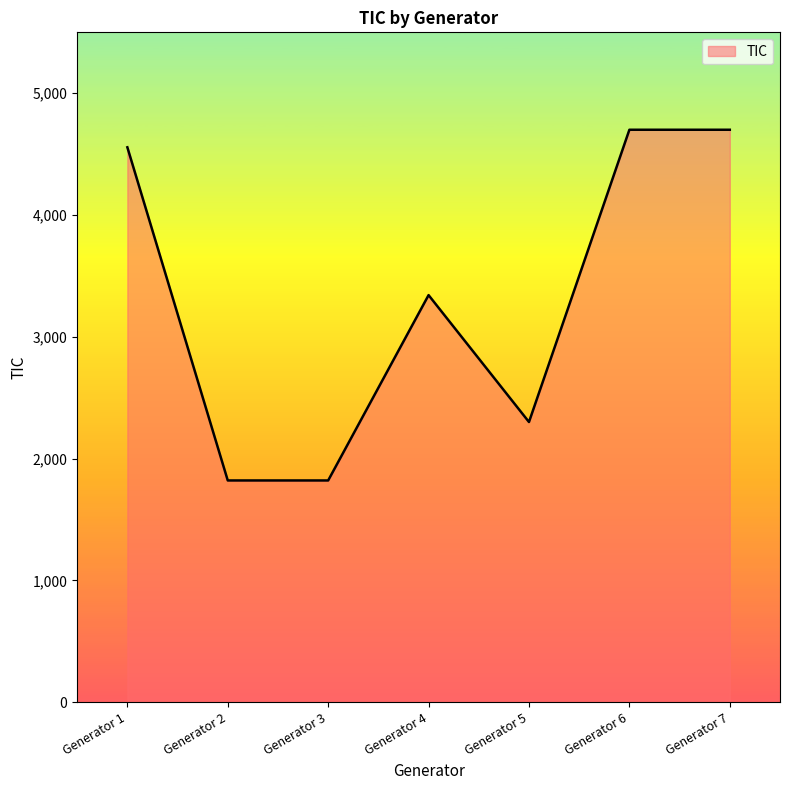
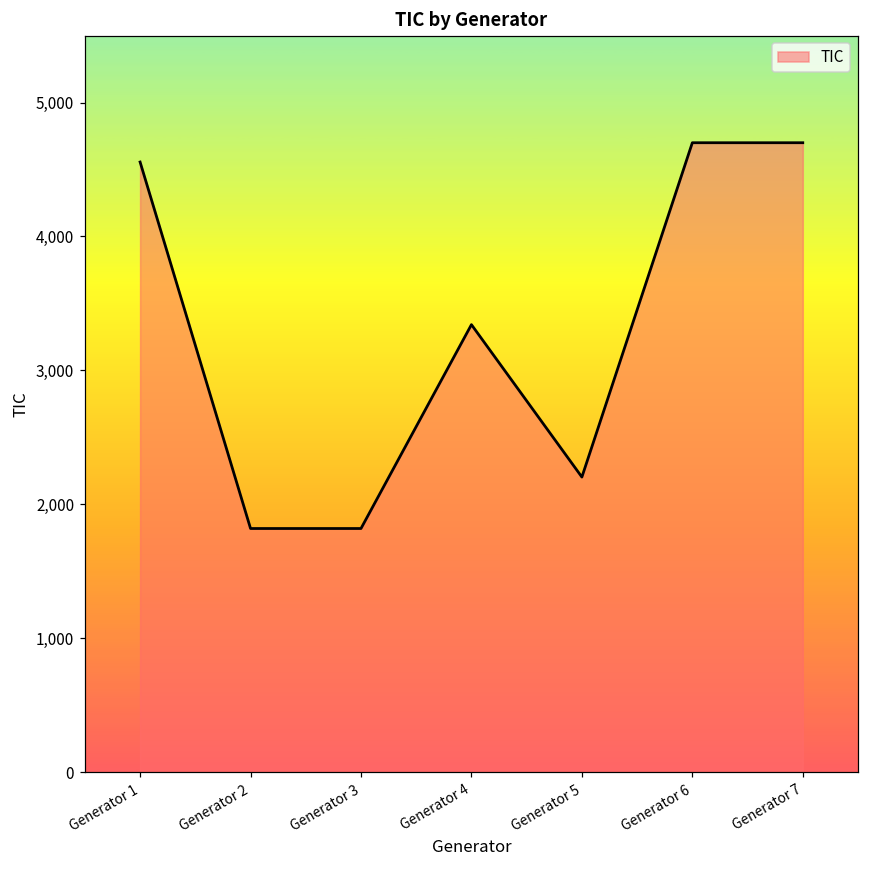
  {
    "Generator 1": "4,560",
    "Generator 2": "1,820",
    "Generator 3": "1,820",
    "Generator 4": "3,340",
-   "Generator 5": "2,300",
+   "Generator 5": "2,200",
    "Generator 6": "4,700",
    "Generator 7": "4,700"
  }
